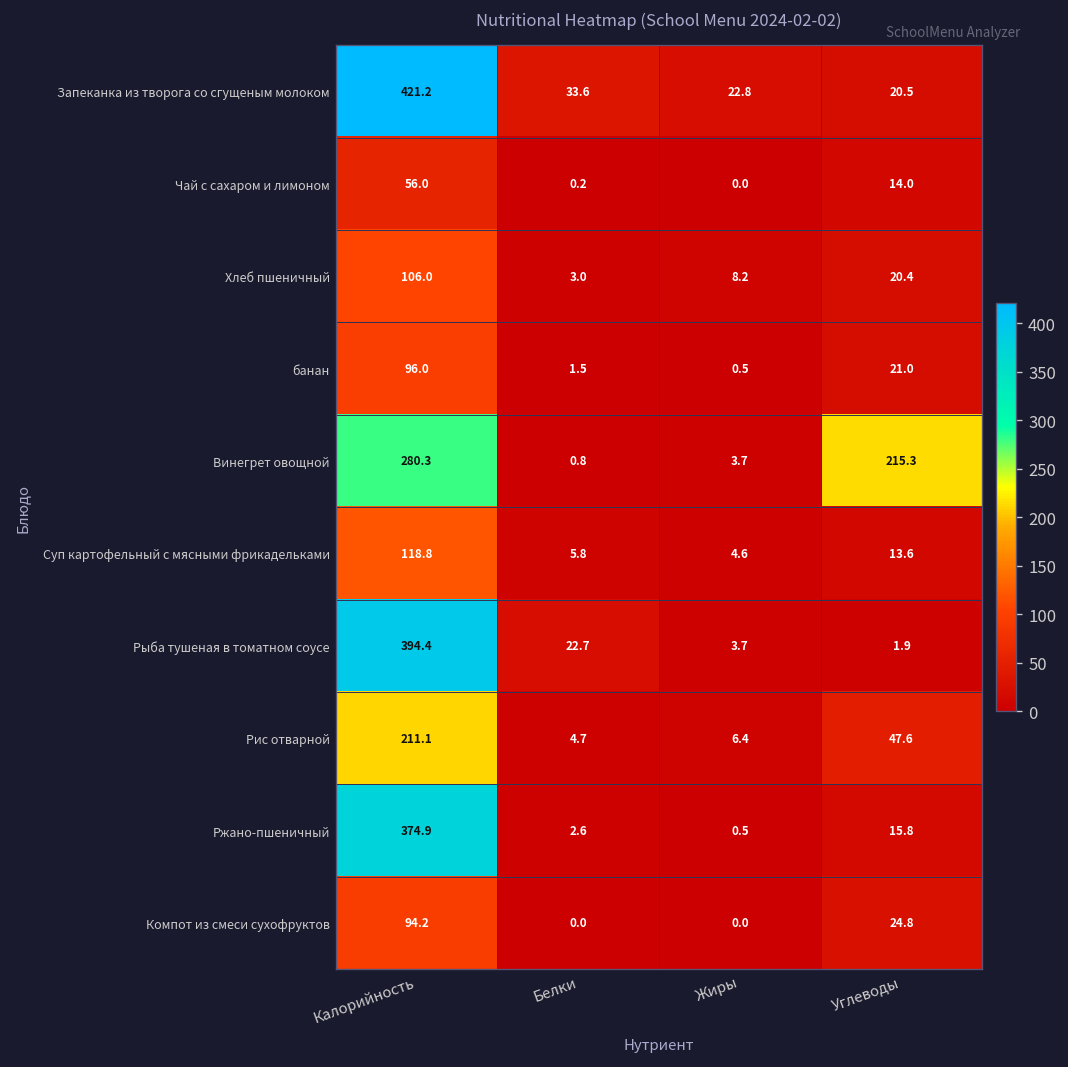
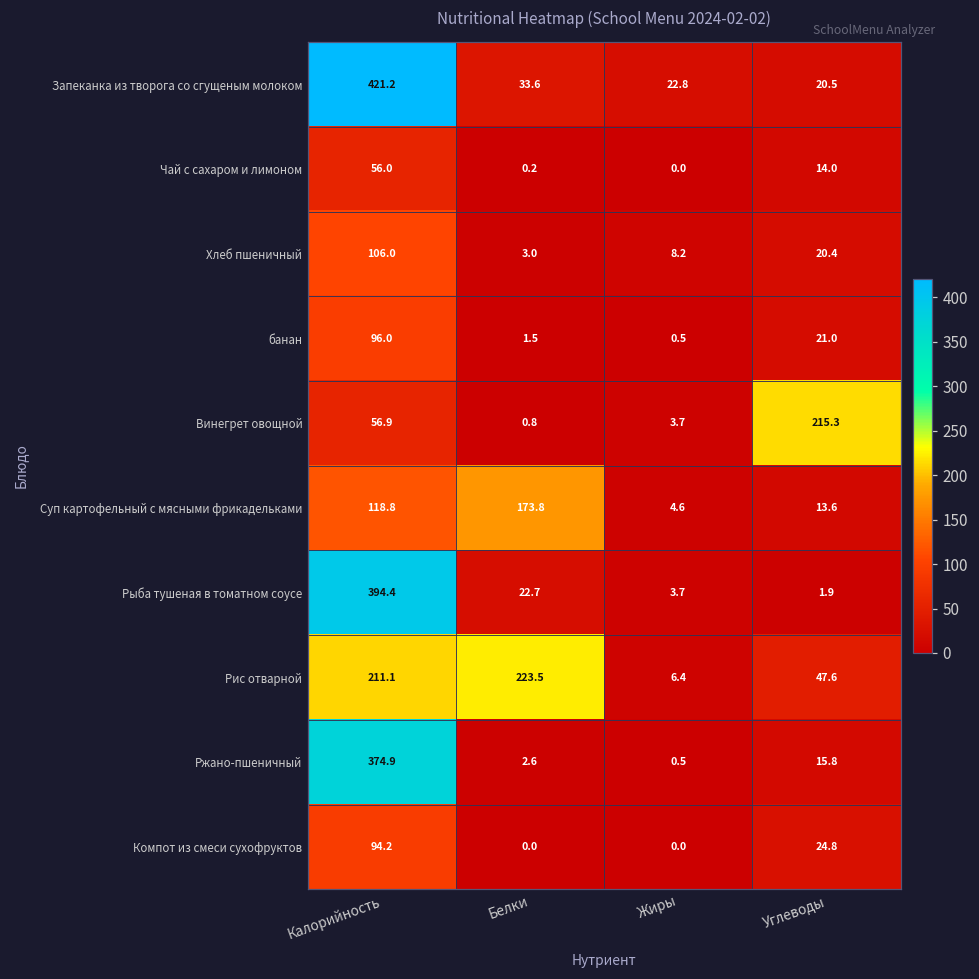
  {
    "Запеканка из творога со сгущеным молоком": {
      "Калорийность": 421.2,
      "Белки": 33.6,
      "Жиры": 22.8,
      "Углеводы": 20.5
    },
    "Чай с сахаром и лимоном": {
      "Калорийность": 56.0,
      "Белки": 0.2,
      "Жиры": 0.0,
      "Углеводы": 14.0
    },
    "Хлеб пшеничный": {
      "Калорийность": 106.0,
      "Белки": 3.0,
      "Жиры": 8.2,
      "Углеводы": 20.4
    },
    "банан": {
      "Калорийность": 96.0,
      "Белки": 1.5,
      "Жиры": 0.5,
      "Углеводы": 21.0
    },
    "Винегрет овощной": {
-     "Калорийность": 280.3,
+     "Калорийность": 56.9,
      "Белки": 0.8,
      "Жиры": 3.7,
      "Углеводы": 215.3
    },
    "Суп картофельный с мясными фрикадельками": {
      "Калорийность": 118.8,
-     "Белки": 5.8,
+     "Белки": 173.8,
      "Жиры": 4.6,
      "Углеводы": 13.6
    },
    "Рыба тушеная в томатном соусе": {
      "Калорийность": 394.4,
      "Белки": 22.7,
      "Жиры": 3.7,
      "Углеводы": 1.9
    },
    "Рис отварной": {
      "Калорийность": 211.1,
-     "Белки": 4.7,
+     "Белки": 223.5,
      "Жиры": 6.4,
      "Углеводы": 47.6
    },
    "Ржано-пшеничный": {
      "Калорийность": 374.9,
      "Белки": 2.6,
      "Жиры": 0.5,
      "Углеводы": 15.8
    },
    "Компот из смеси сухофруктов": {
      "Калорийность": 94.2,
      "Белки": 0.0,
      "Жиры": 0.0,
      "Углеводы": 24.8
    }
  }
